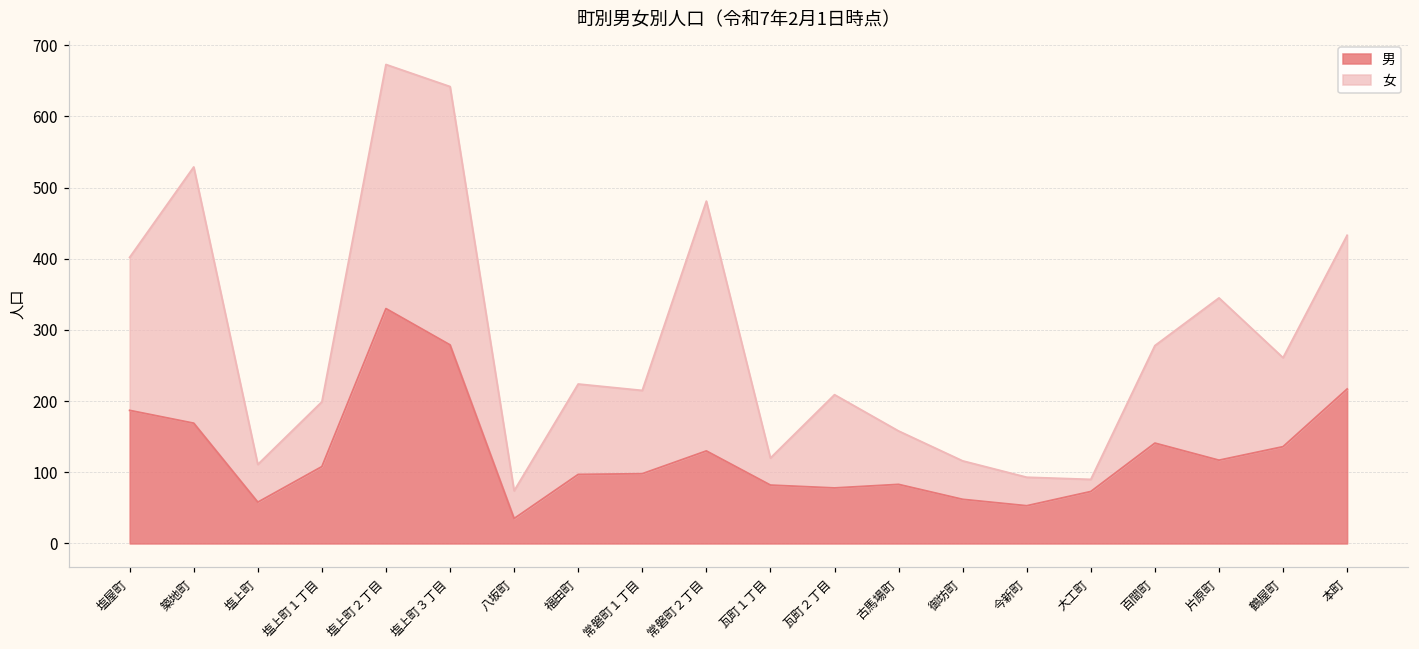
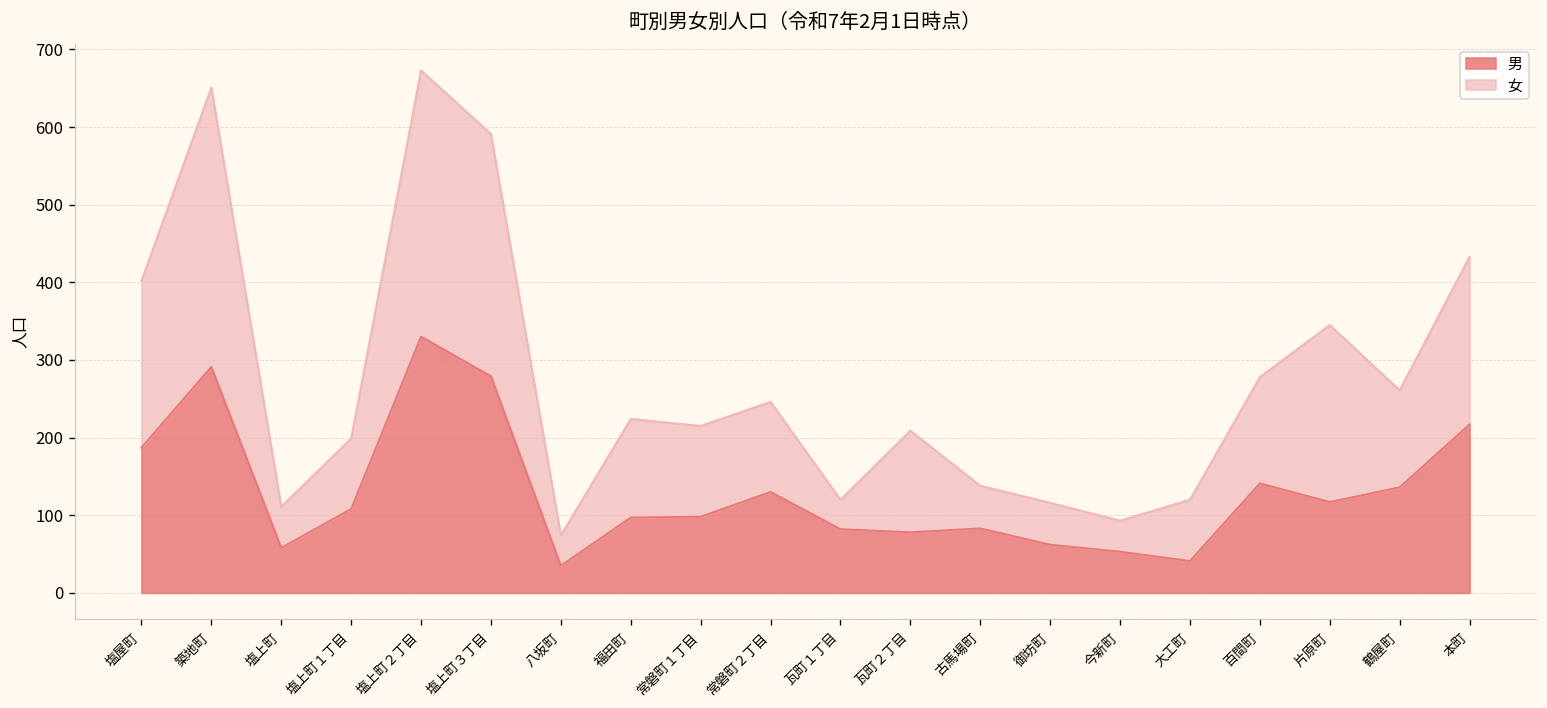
  {
    "男": {
      "塩屋町": 190,
-     "築地町": 170,
+     "築地町": 290,
      "塩上町": 60,
      "塩上町１丁目": 110,
      "塩上町２丁目": 330,
      "塩上町３丁目": 280,
      "八坂町": 40,
      "福田町": 100,
      "常磐町１丁目": 100,
      "常磐町２丁目": 130,
      "瓦町１丁目": 80,
      "瓦町２丁目": 80,
      "古馬場町": 80,
      "御坊町": 60,
      "今新町": 50,
-     "大工町": 70,
+     "大工町": 40,
      "百間町": 140,
      "片原町": 120,
      "鶴屋町": 140,
      "本町": 220
    },
    "女": {
      "塩屋町": 220,
      "築地町": 360,
      "塩上町": 50,
      "塩上町１丁目": 90,
      "塩上町２丁目": 340,
-     "塩上町３丁目": 360,
+     "塩上町３丁目": 310,
      "八坂町": 40,
      "福田町": 130,
      "常磐町１丁目": 120,
-     "常磐町２丁目": 350,
+     "常磐町２丁目": 120,
      "瓦町１丁目": 40,
      "瓦町２丁目": 130,
-     "古馬場町": 80,
+     "古馬場町": 60,
      "御坊町": 50,
      "今新町": 40,
-     "大工町": 20,
+     "大工町": 80,
      "百間町": 140,
      "片原町": 230,
      "鶴屋町": 130,
      "本町": 220
    }
  }
